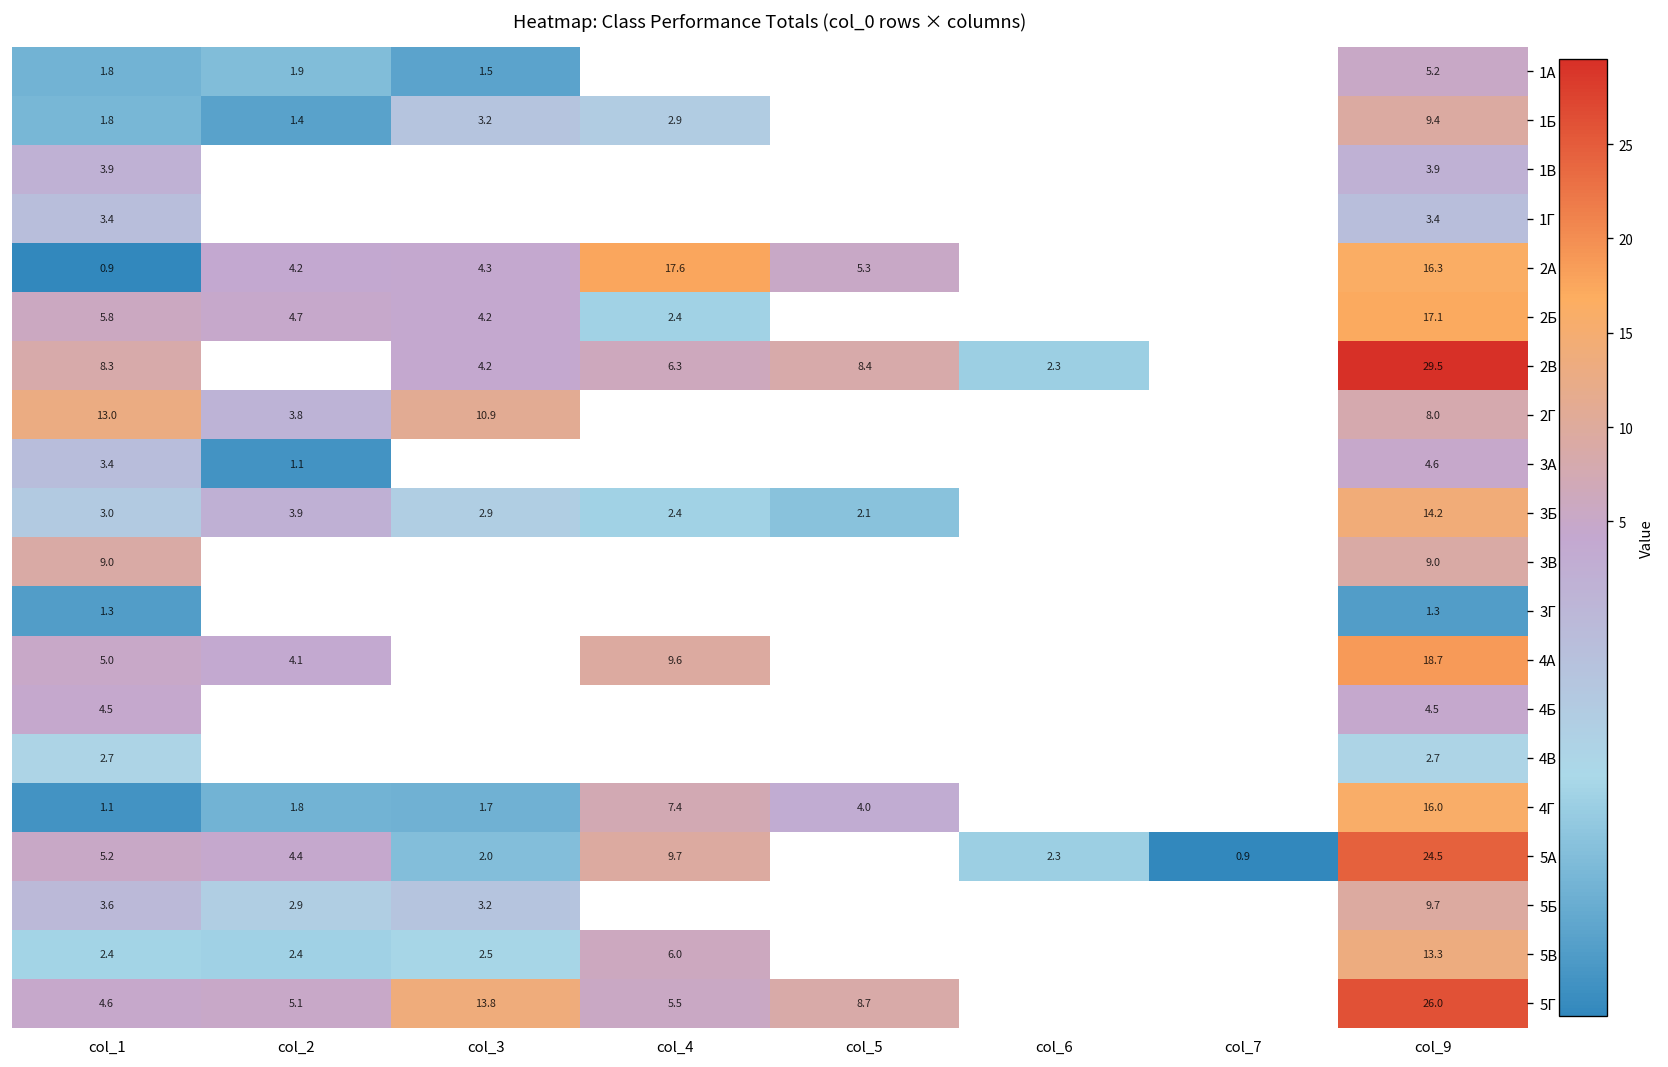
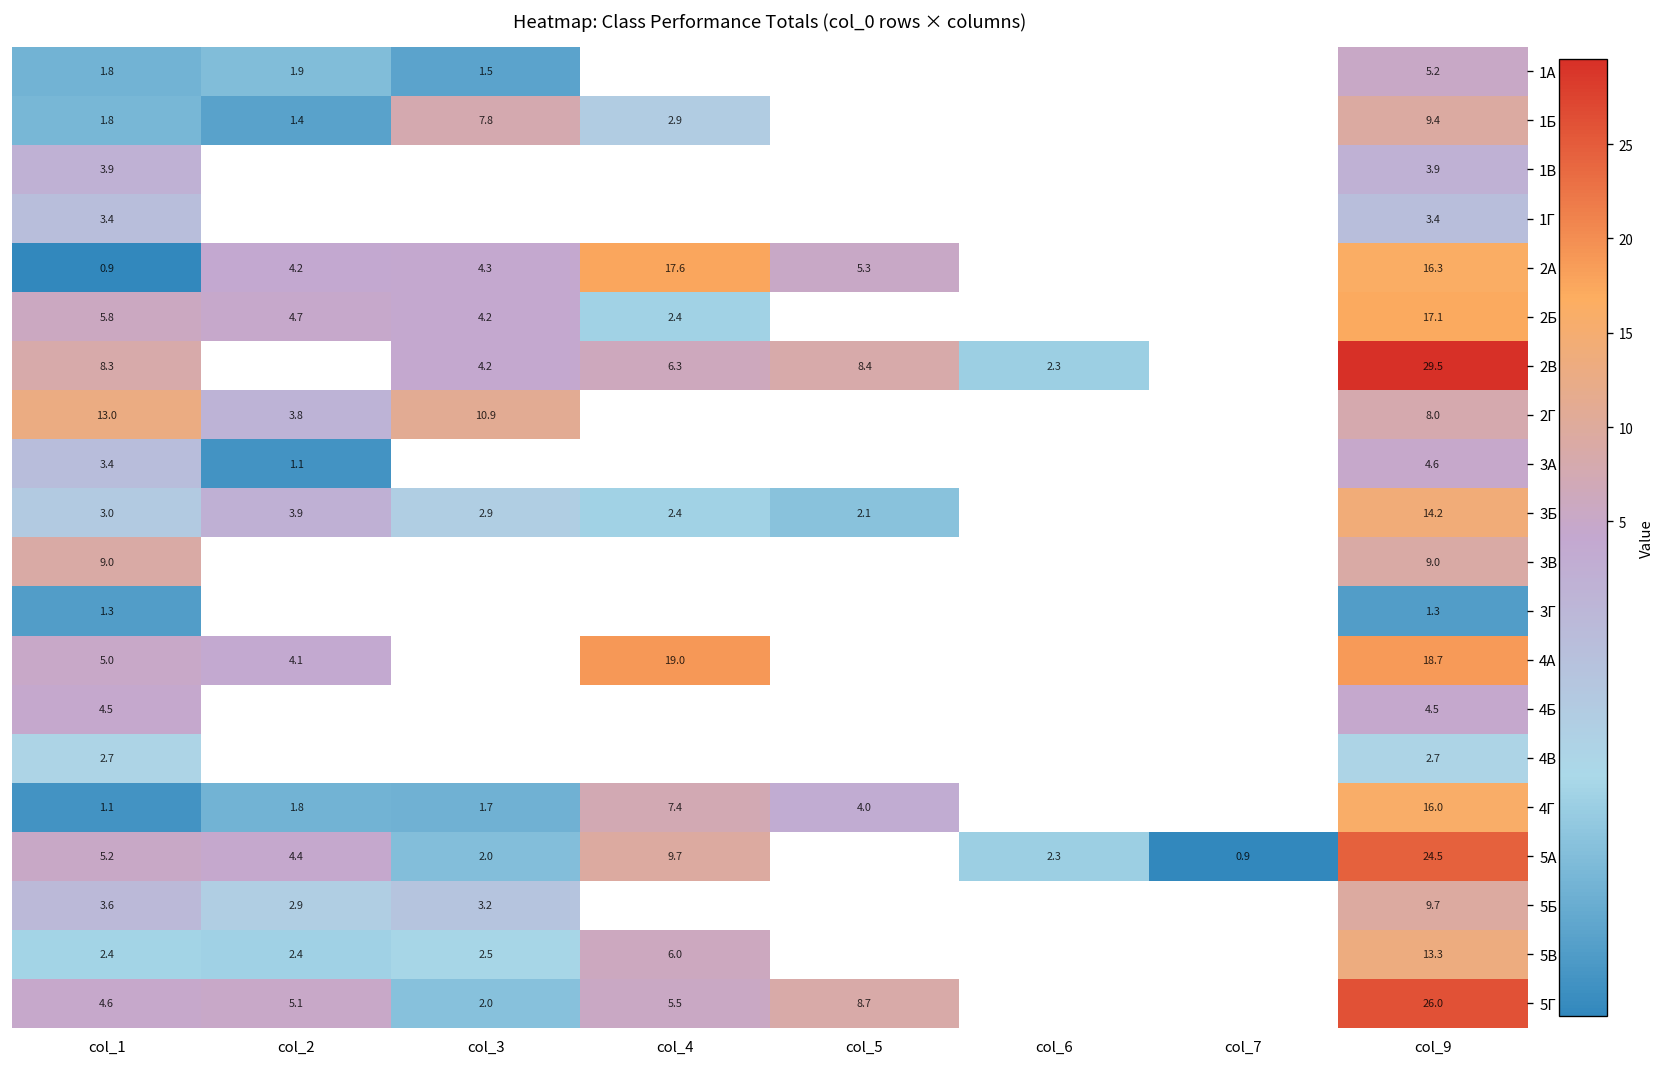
  {
    "1А": {
      "col_1": 1.8,
      "col_2": 1.9,
      "col_3": 1.5,
      "col_9": 5.2
    },
    "1Б": {
      "col_1": 1.8,
      "col_2": 1.4,
-     "col_3": 3.2,
+     "col_3": 7.8,
      "col_4": 2.9,
      "col_9": 9.4
    },
    "1В": {
      "col_1": 3.9,
      "col_9": 3.9
    },
    "1Г": {
      "col_1": 3.4,
      "col_9": 3.4
    },
    "2А": {
      "col_1": 0.9,
      "col_2": 4.2,
      "col_3": 4.3,
      "col_4": 17.6,
      "col_5": 5.3,
      "col_9": 16.3
    },
    "2Б": {
      "col_1": 5.8,
      "col_2": 4.7,
      "col_3": 4.2,
      "col_4": 2.4,
      "col_9": 17.1
    },
    "2В": {
      "col_1": 8.3,
      "col_3": 4.2,
      "col_4": 6.3,
      "col_5": 8.4,
      "col_6": 2.3,
      "col_9": 29.5
    },
    "2Г": {
      "col_1": 13.0,
      "col_2": 3.8,
      "col_3": 10.9,
      "col_9": 8.0
    },
    "3А": {
      "col_1": 3.4,
      "col_2": 1.1,
      "col_9": 4.6
    },
    "3Б": {
      "col_1": 3.0,
      "col_2": 3.9,
      "col_3": 2.9,
      "col_4": 2.4,
      "col_5": 2.1,
      "col_9": 14.2
    },
    "3В": {
      "col_1": 9.0,
      "col_9": 9.0
    },
    "3Г": {
      "col_1": 1.3,
      "col_9": 1.3
    },
    "4А": {
      "col_1": 5.0,
      "col_2": 4.1,
-     "col_4": 9.6,
+     "col_4": 19.0,
      "col_9": 18.7
    },
    "4Б": {
      "col_1": 4.5,
      "col_9": 4.5
    },
    "4В": {
      "col_1": 2.7,
      "col_9": 2.7
    },
    "4Г": {
      "col_1": 1.1,
      "col_2": 1.8,
      "col_3": 1.7,
      "col_4": 7.4,
      "col_5": 4.0,
      "col_9": 16.0
    },
    "5А": {
      "col_1": 5.2,
      "col_2": 4.4,
      "col_3": 2.0,
      "col_4": 9.7,
      "col_6": 2.3,
      "col_7": 0.9,
      "col_9": 24.5
    },
    "5Б": {
      "col_1": 3.6,
      "col_2": 2.9,
      "col_3": 3.2,
      "col_9": 9.7
    },
    "5В": {
      "col_1": 2.4,
      "col_2": 2.4,
      "col_3": 2.5,
      "col_4": 6.0,
      "col_9": 13.3
    },
    "5Г": {
      "col_1": 4.6,
      "col_2": 5.1,
-     "col_3": 13.8,
+     "col_3": 2.0,
      "col_4": 5.5,
      "col_5": 8.7,
      "col_9": 26.0
    }
  }
